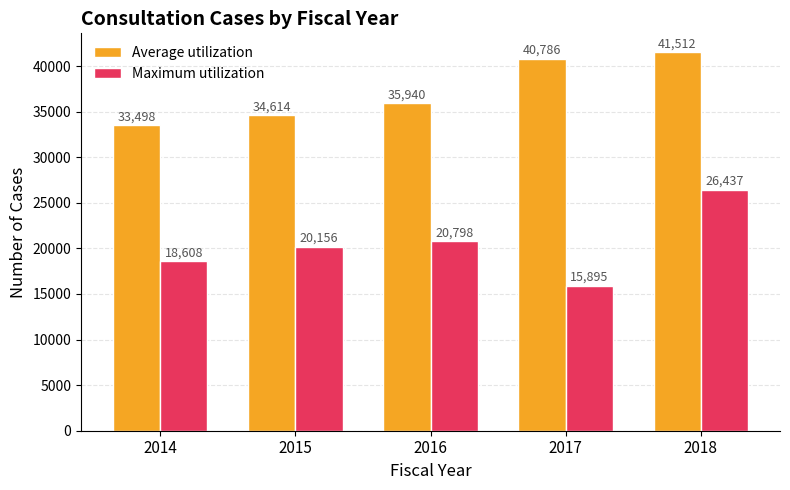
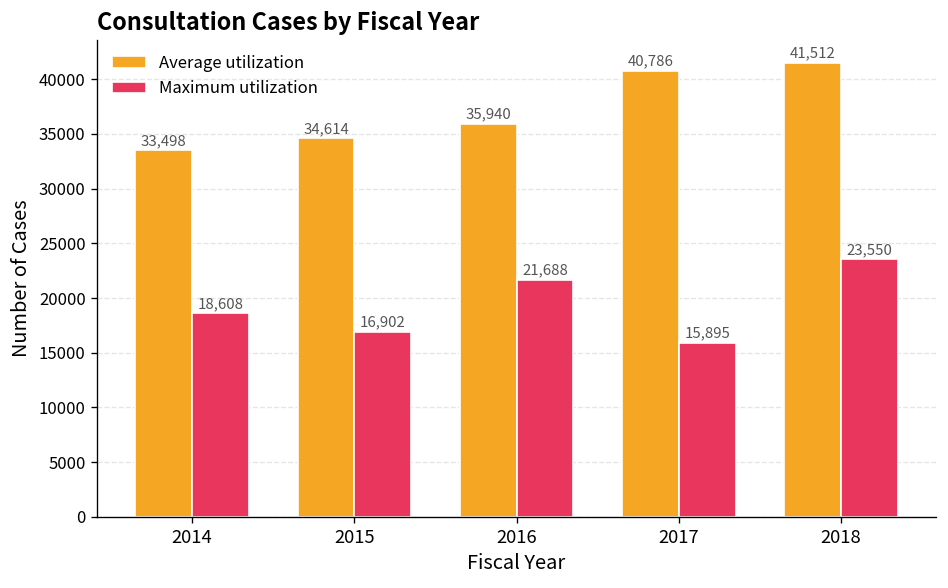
  {
    "Average utilization": {
      "2014": "33,498",
      "2015": "34,614",
      "2016": "35,940",
      "2017": "40,786",
      "2018": "41,512"
    },
    "Maximum utilization": {
      "2014": "18,608",
-     "2015": "20,156",
-     "2016": "20,798",
+     "2015": "16,902",
+     "2016": "21,688",
      "2017": "15,895",
-     "2018": "26,437"
+     "2018": "23,550"
    }
  }
